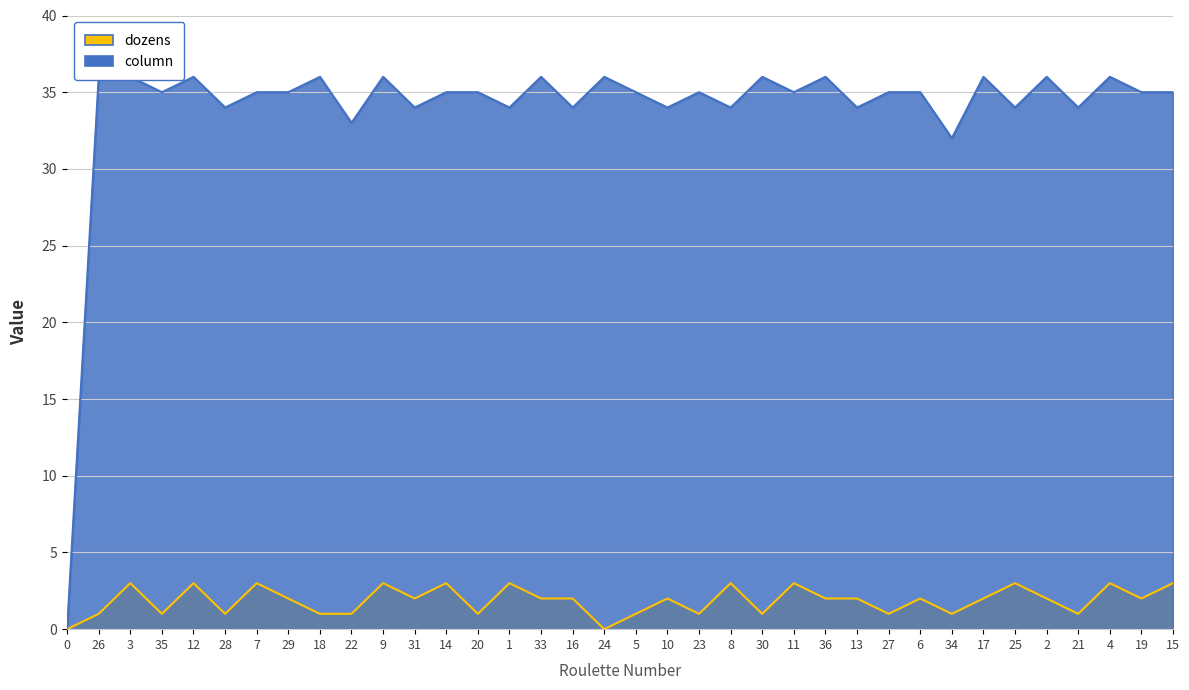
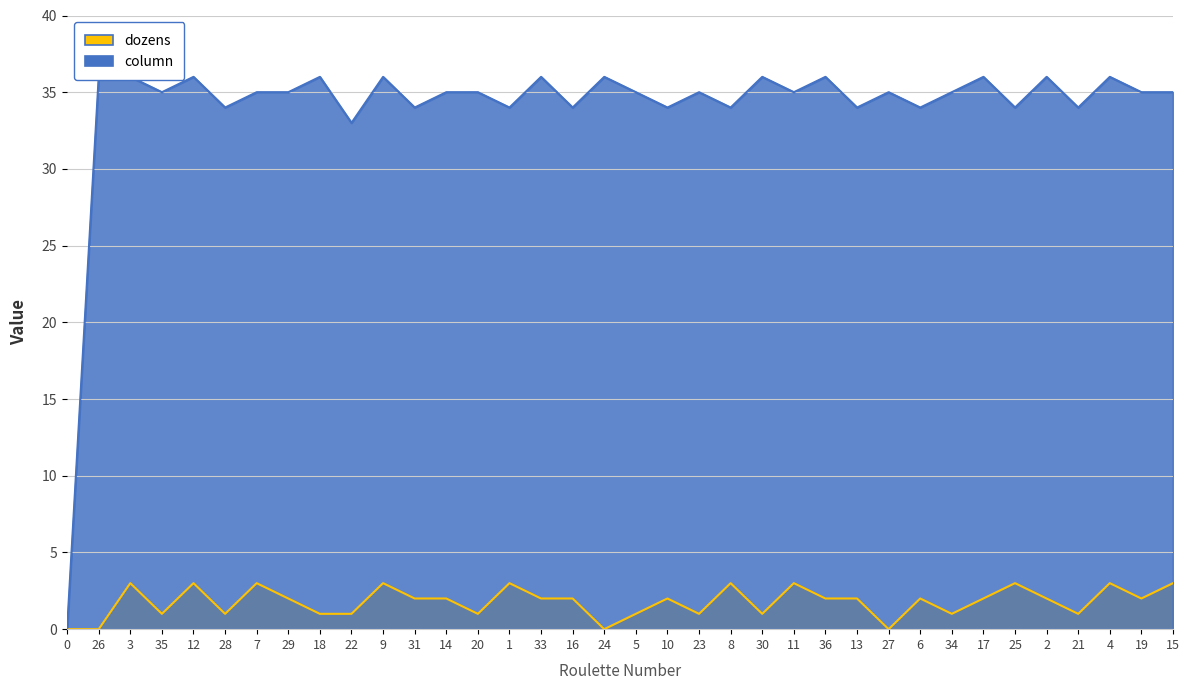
  {
    "dozens": {
-     "26": 1,
+     "26": 0,
      "3": 3,
      "35": 1,
      "12": 3,
      "28": 1,
      "7": 3,
      "29": 2,
      "18": 1,
      "22": 1,
      "9": 3,
      "31": 2,
-     "14": 3,
+     "14": 2,
      "20": 1,
      "1": 3,
      "33": 2,
      "16": 2,
      "24": 0,
      "5": 1,
      "10": 2,
      "23": 1,
      "8": 3,
      "30": 1,
      "11": 3,
      "36": 2,
      "13": 2,
-     "27": 1,
+     "27": 0,
      "6": 2,
      "34": 1,
      "17": 2,
      "25": 3,
      "2": 2,
      "21": 1,
      "4": 3,
      "19": 2,
      "15": 3
    },
    "column": {
      "35": 35,
      "12": 36,
      "28": 34,
      "7": 35,
      "29": 35,
      "18": 36,
      "22": 33,
      "9": 36,
      "31": 34,
      "14": 35,
      "20": 35,
      "1": 34,
      "33": 36,
      "16": 34,
      "24": 36,
      "5": 35,
      "10": 34,
      "23": 35,
      "8": 34,
      "30": 36,
      "11": 35,
      "36": 36,
      "13": 34,
      "27": 35,
-     "6": 35,
-     "34": 32,
+     "6": 34,
+     "34": 35,
      "17": 36,
      "25": 34,
      "2": 36,
      "21": 34,
      "4": 36,
      "19": 35,
      "15": 35
    }
  }
